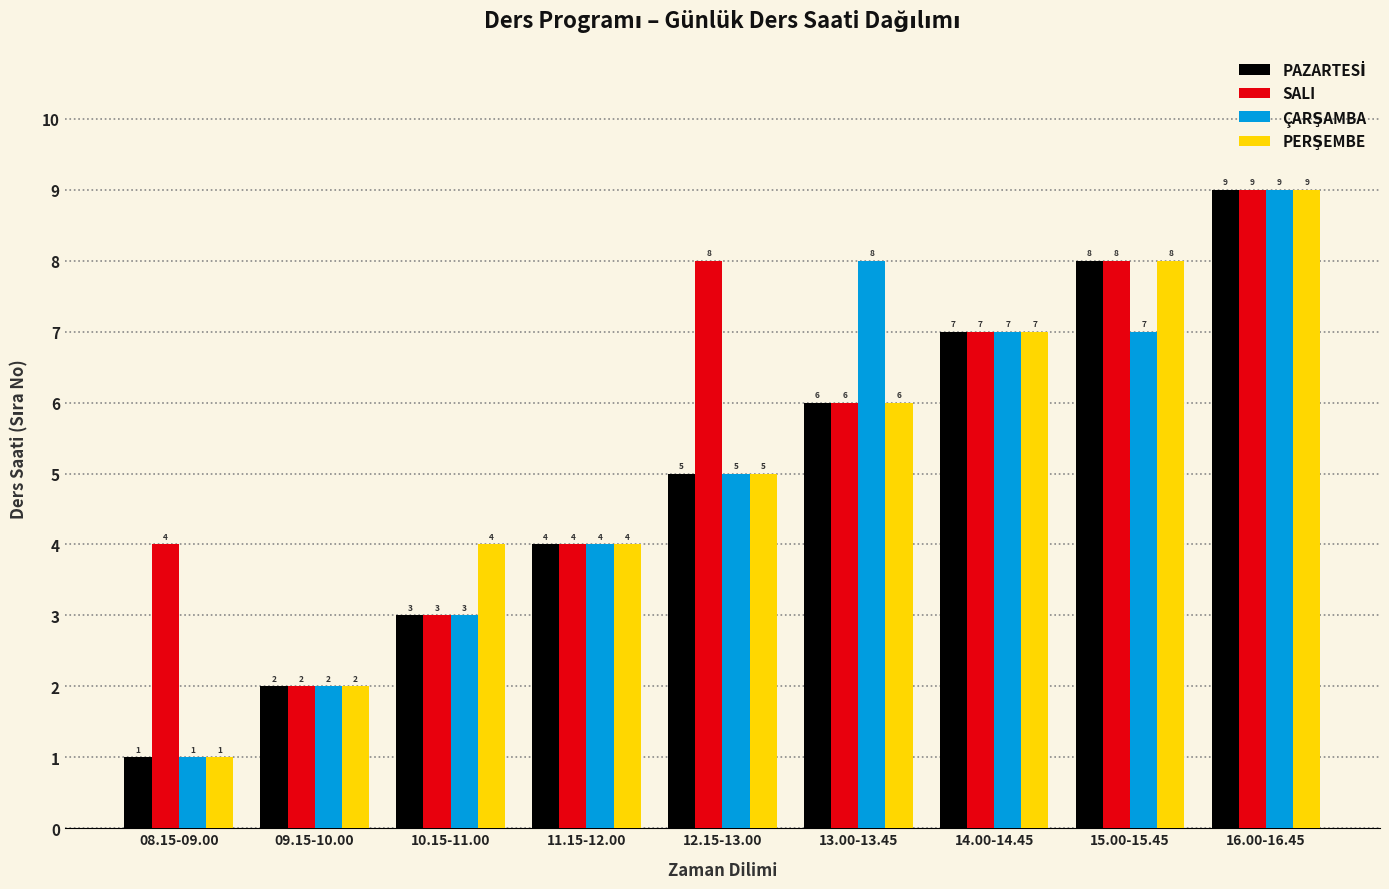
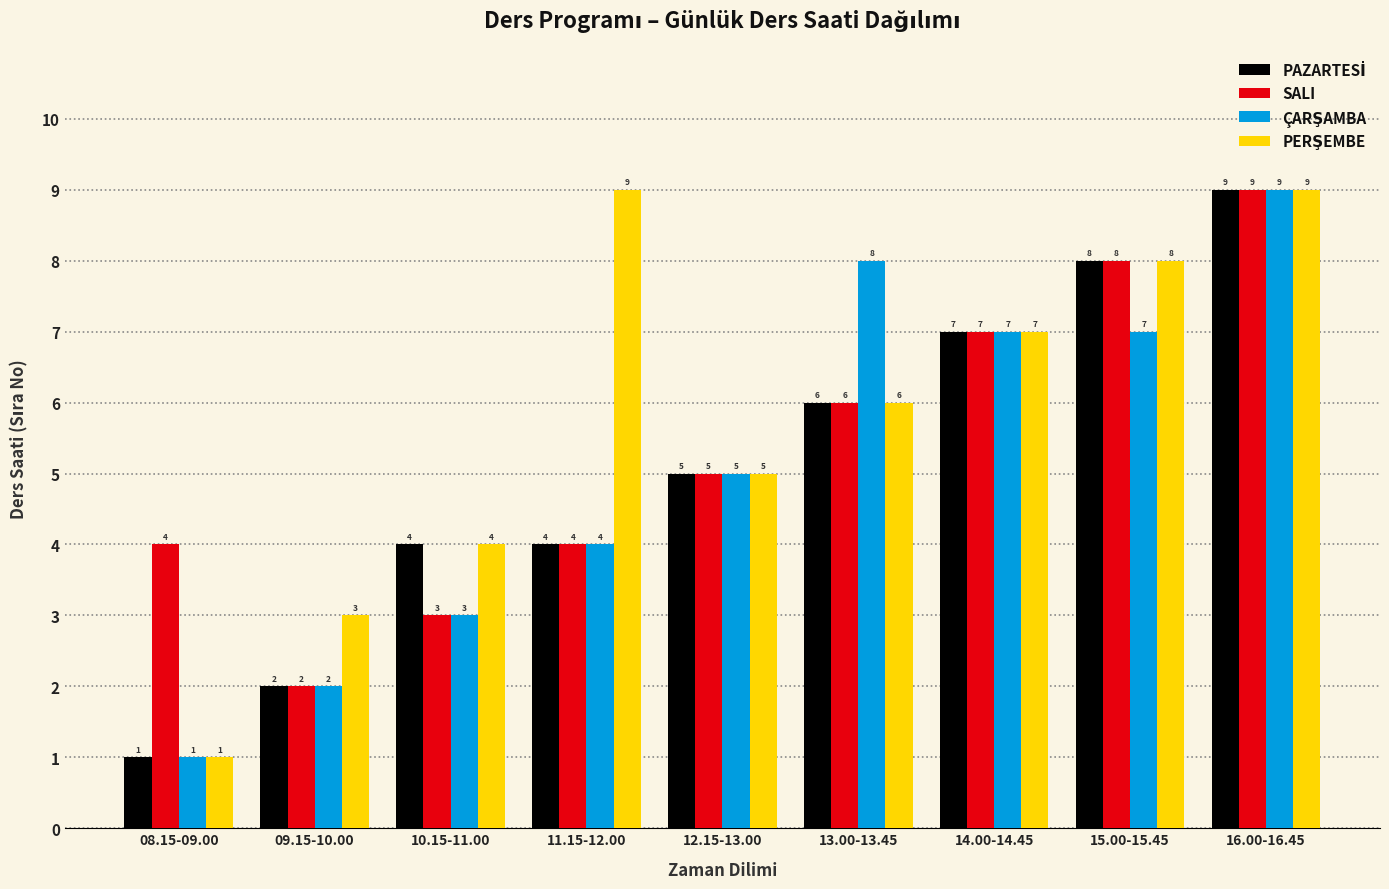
  {
    "PAZARTESİ": {
      "08.15-09.00": 1,
      "09.15-10.00": 2,
-     "10.15-11.00": 3,
+     "10.15-11.00": 4,
      "11.15-12.00": 4,
      "12.15-13.00": 5,
      "13.00-13.45": 6,
      "14.00-14.45": 7,
      "15.00-15.45": 8,
      "16.00-16.45": 9
    },
    "SALI": {
      "08.15-09.00": 4,
      "09.15-10.00": 2,
      "10.15-11.00": 3,
      "11.15-12.00": 4,
-     "12.15-13.00": 8,
+     "12.15-13.00": 5,
      "13.00-13.45": 6,
      "14.00-14.45": 7,
      "15.00-15.45": 8,
      "16.00-16.45": 9
    },
    "ÇARŞAMBA": {
      "08.15-09.00": 1,
      "09.15-10.00": 2,
      "10.15-11.00": 3,
      "11.15-12.00": 4,
      "12.15-13.00": 5,
      "13.00-13.45": 8,
      "14.00-14.45": 7,
      "15.00-15.45": 7,
      "16.00-16.45": 9
    },
    "PERŞEMBE": {
      "08.15-09.00": 1,
-     "09.15-10.00": 2,
+     "09.15-10.00": 3,
      "10.15-11.00": 4,
-     "11.15-12.00": 4,
+     "11.15-12.00": 9,
      "12.15-13.00": 5,
      "13.00-13.45": 6,
      "14.00-14.45": 7,
      "15.00-15.45": 8,
      "16.00-16.45": 9
    }
  }
